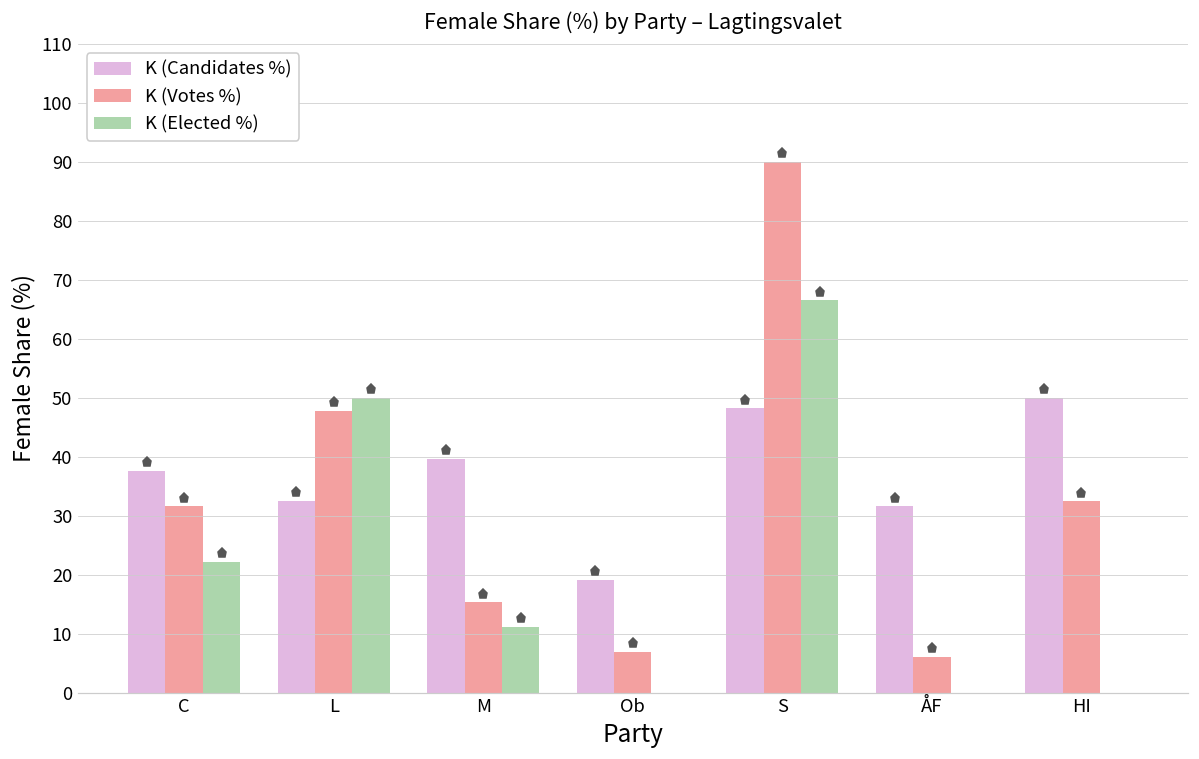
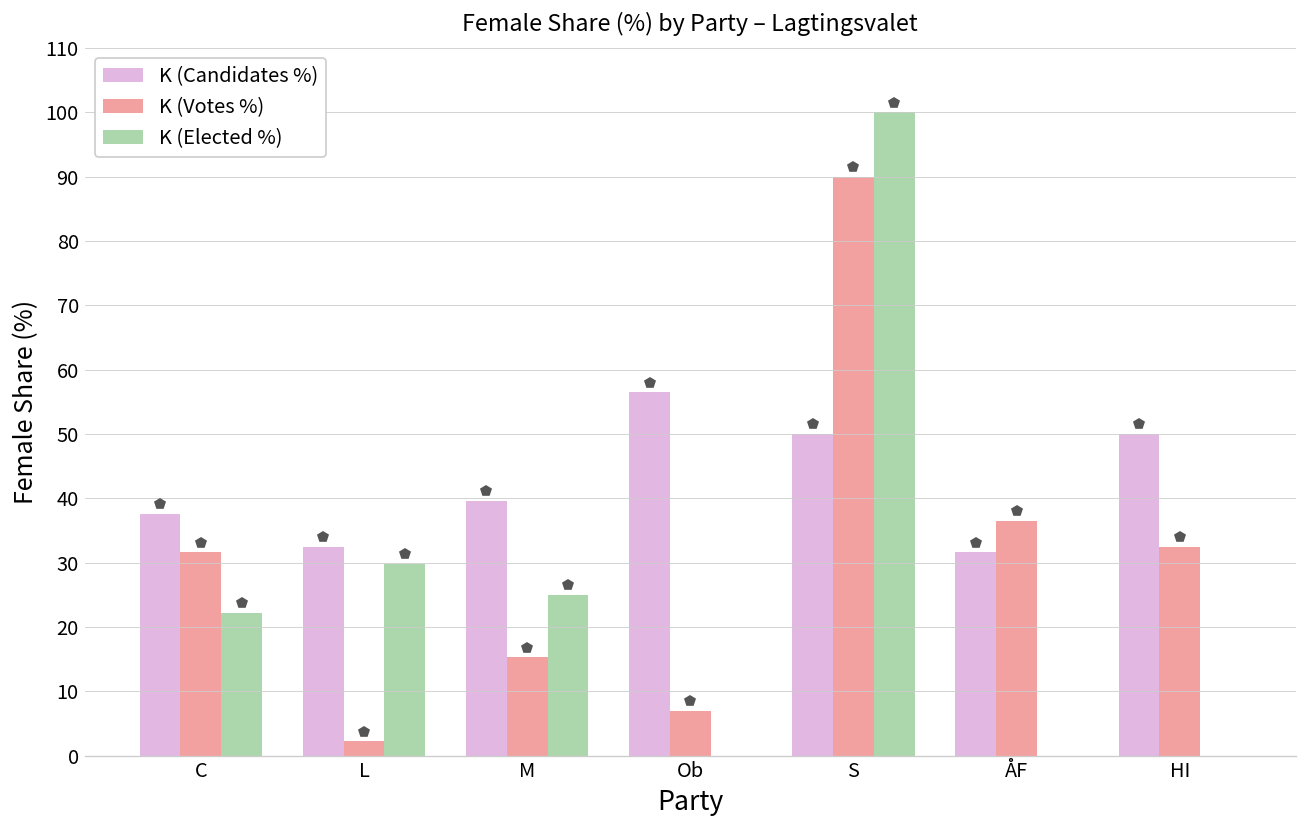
  {
    "K (Candidates %)": {
      "C": 38,
      "L": 32,
      "M": 40,
-     "Ob": 19,
-     "S": 48,
+     "Ob": 56,
+     "S": 50,
      "ÅF": 32,
      "HI": 50
    },
    "K (Votes %)": {
      "C": 32,
-     "L": 48,
+     "L": 2,
      "M": 15,
      "Ob": 7,
      "S": 90,
-     "ÅF": 6,
+     "ÅF": 36,
      "HI": 32
    },
    "K (Elected %)": {
      "C": 22,
-     "L": 50,
-     "M": 11,
+     "L": 30,
+     "M": 25,
      "Ob": 0,
-     "S": 67,
+     "S": 100,
      "ÅF": 0,
      "HI": 0
    }
  }
